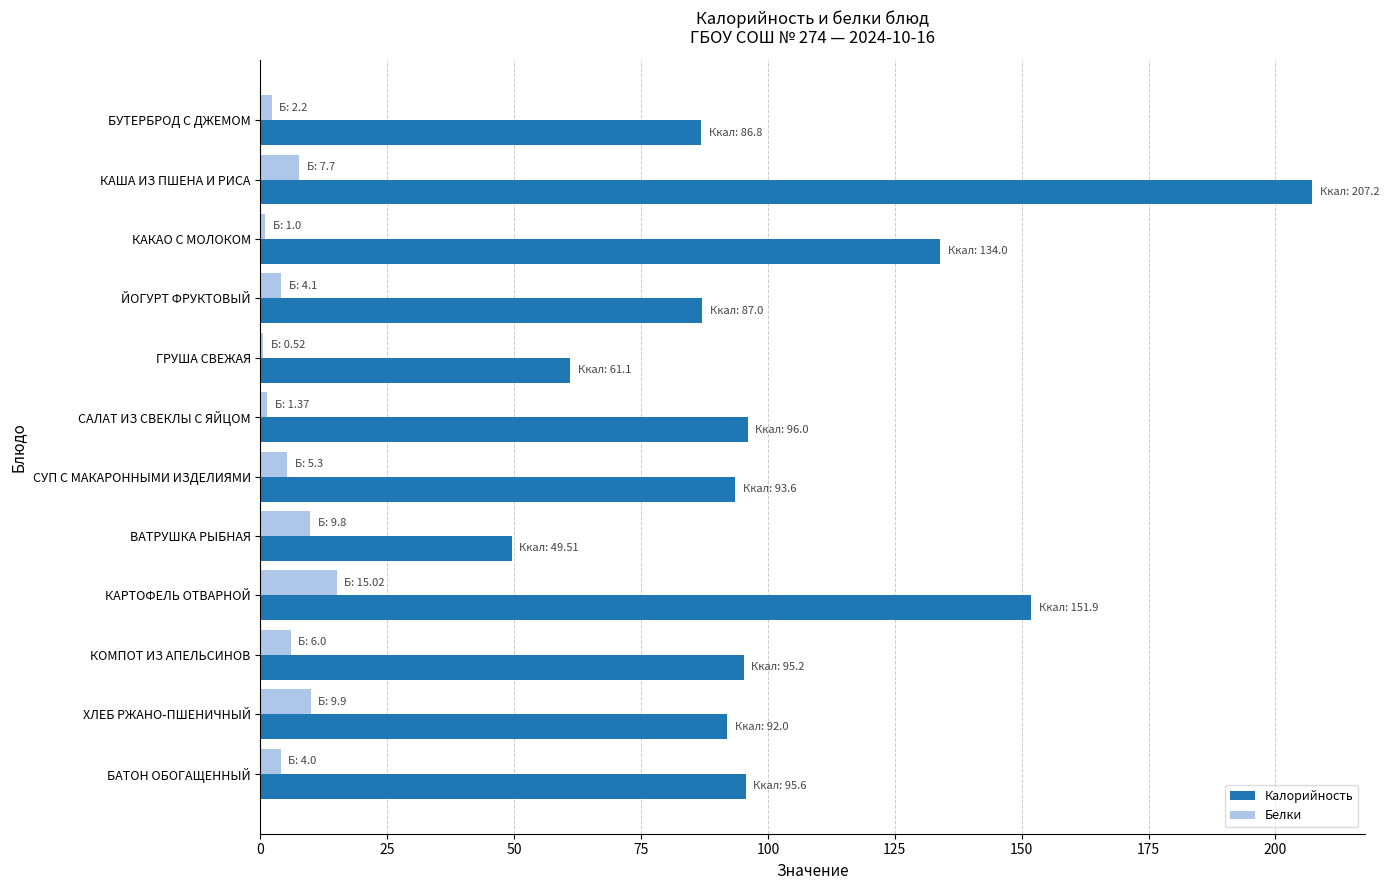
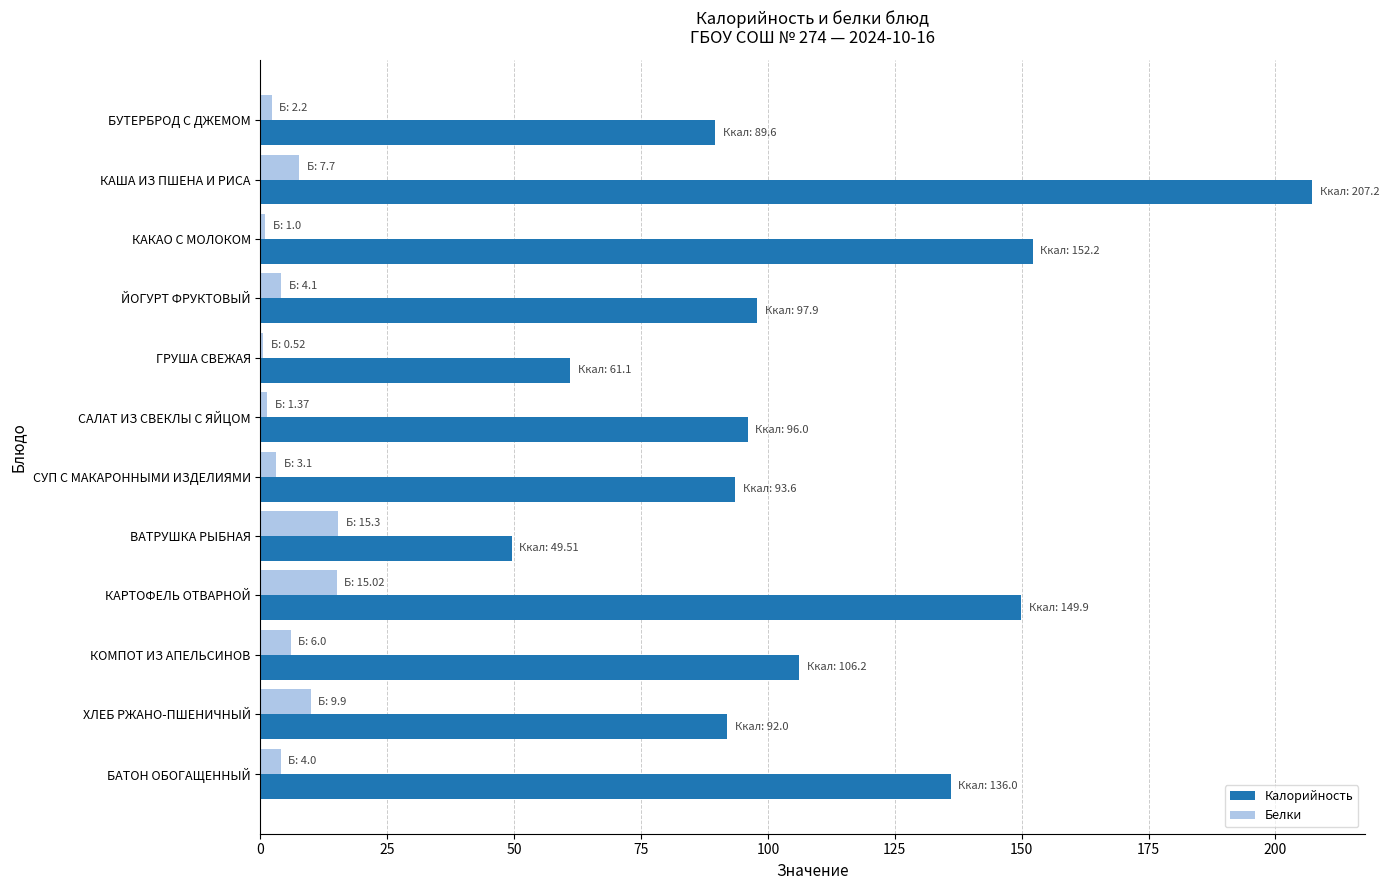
  {
    "Калорийность": {
-     "БУТЕРБРОД С ДЖЕМОМ": 86.8,
+     "БУТЕРБРОД С ДЖЕМОМ": 89.6,
      "КАША ИЗ ПШЕНА И РИСА": 207.2,
-     "КАКАО С МОЛОКОМ": 134.0,
-     "ЙОГУРТ ФРУКТОВЫЙ": 87.0,
+     "КАКАО С МОЛОКОМ": 152.2,
+     "ЙОГУРТ ФРУКТОВЫЙ": 97.9,
      "ГРУША СВЕЖАЯ": 61.1,
      "САЛАТ ИЗ СВЕКЛЫ С ЯЙЦОМ": 96.0,
      "СУП С МАКАРОННЫМИ ИЗДЕЛИЯМИ": 93.6,
      "ВАТРУШКА РЫБНАЯ": 49.51,
-     "КАРТОФЕЛЬ ОТВАРНОЙ": 151.9,
-     "КОМПОТ ИЗ АПЕЛЬСИНОВ": 95.2,
+     "КАРТОФЕЛЬ ОТВАРНОЙ": 149.9,
+     "КОМПОТ ИЗ АПЕЛЬСИНОВ": 106.2,
      "ХЛЕБ РЖАНО-ПШЕНИЧНЫЙ": 92.0,
-     "БАТОН ОБОГАЩЕННЫЙ": 95.6
+     "БАТОН ОБОГАЩЕННЫЙ": 136.0
    },
    "Белки": {
      "БУТЕРБРОД С ДЖЕМОМ": 2.2,
      "КАША ИЗ ПШЕНА И РИСА": 7.7,
      "КАКАО С МОЛОКОМ": 1.0,
      "ЙОГУРТ ФРУКТОВЫЙ": 4.1,
      "ГРУША СВЕЖАЯ": 0.52,
      "САЛАТ ИЗ СВЕКЛЫ С ЯЙЦОМ": 1.37,
-     "СУП С МАКАРОННЫМИ ИЗДЕЛИЯМИ": 5.3,
-     "ВАТРУШКА РЫБНАЯ": 9.8,
+     "СУП С МАКАРОННЫМИ ИЗДЕЛИЯМИ": 3.1,
+     "ВАТРУШКА РЫБНАЯ": 15.3,
      "КАРТОФЕЛЬ ОТВАРНОЙ": 15.02,
      "КОМПОТ ИЗ АПЕЛЬСИНОВ": 6.0,
      "ХЛЕБ РЖАНО-ПШЕНИЧНЫЙ": 9.9,
      "БАТОН ОБОГАЩЕННЫЙ": 4.0
    }
  }
